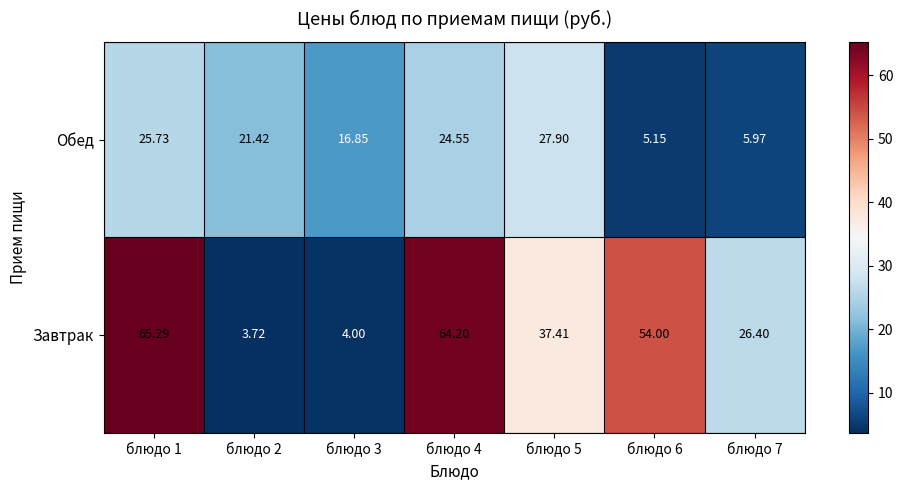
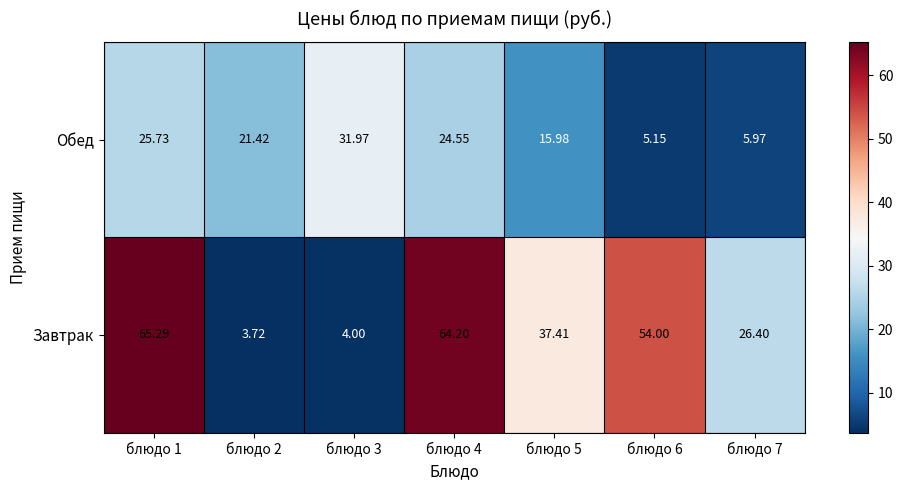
  {
    "Обед": {
      "блюдо 1": 25.73,
      "блюдо 2": 21.42,
-     "блюдо 3": 16.85,
+     "блюдо 3": 31.97,
      "блюдо 4": 24.55,
-     "блюдо 5": 27.90,
+     "блюдо 5": 15.98,
      "блюдо 6": 5.15,
      "блюдо 7": 5.97
    },
    "Завтрак": {
      "блюдо 1": 65.29,
      "блюдо 2": 3.72,
      "блюдо 3": 4.00,
      "блюдо 4": 64.20,
      "блюдо 5": 37.41,
      "блюдо 6": 54.00,
      "блюдо 7": 26.40
    }
  }
